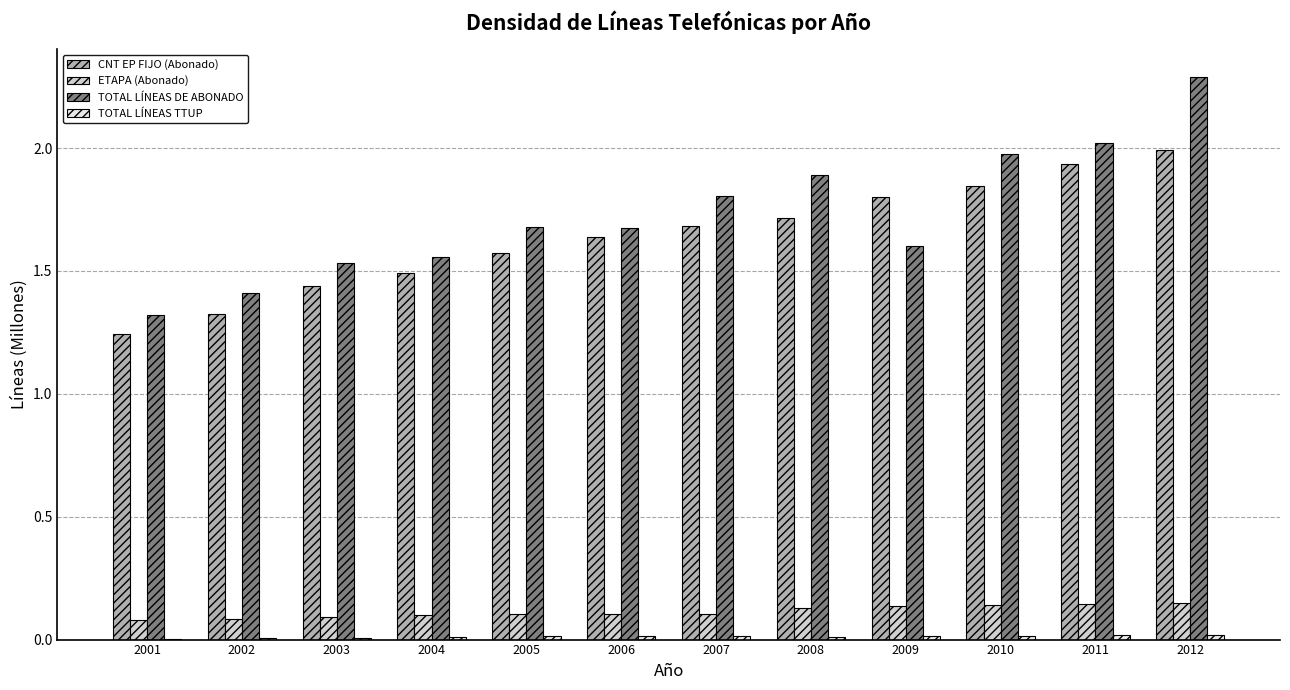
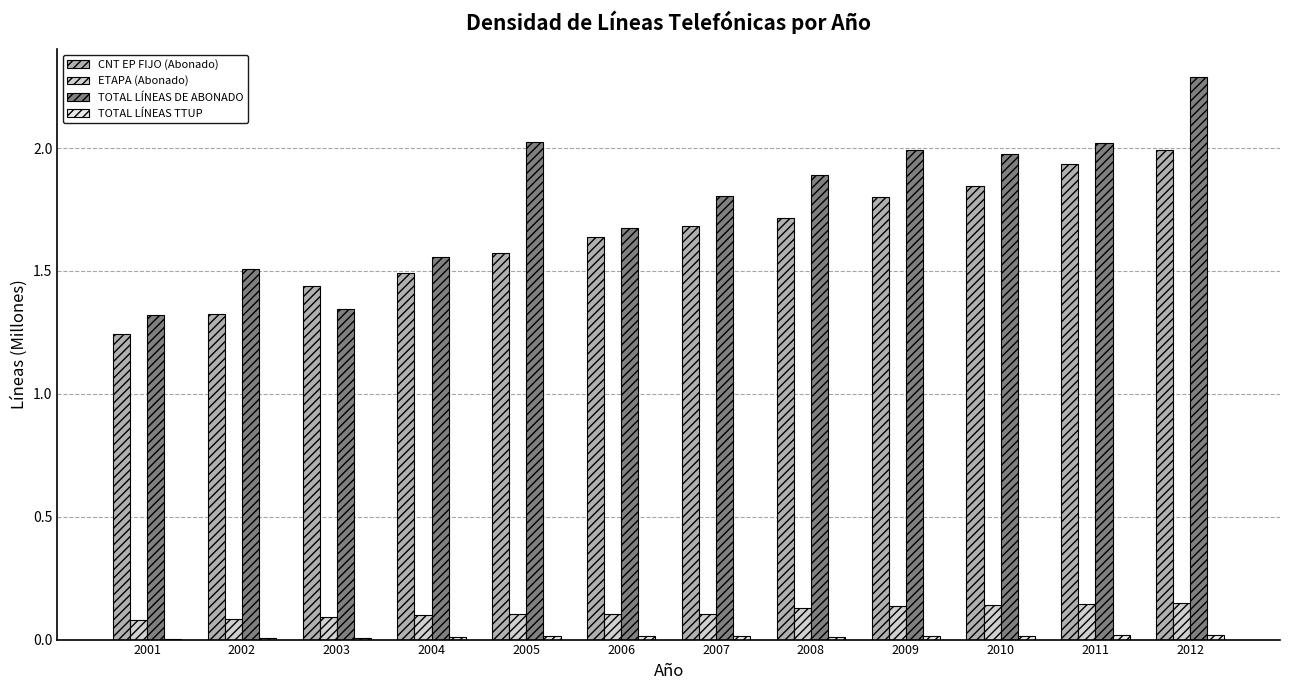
  {
    "TOTAL LÍNEAS DE ABONADO": {
      "2001": 1.32,
-     "2002": 1.41,
-     "2003": 1.53,
+     "2002": 1.51,
+     "2003": 1.35,
      "2004": 1.56,
-     "2005": 1.68,
+     "2005": 2.03,
      "2006": 1.67,
      "2007": 1.80,
      "2008": 1.89,
-     "2009": 1.60,
+     "2009": 1.99,
      "2010": 1.97,
      "2011": 2.02,
      "2012": 2.29
    }
  }
